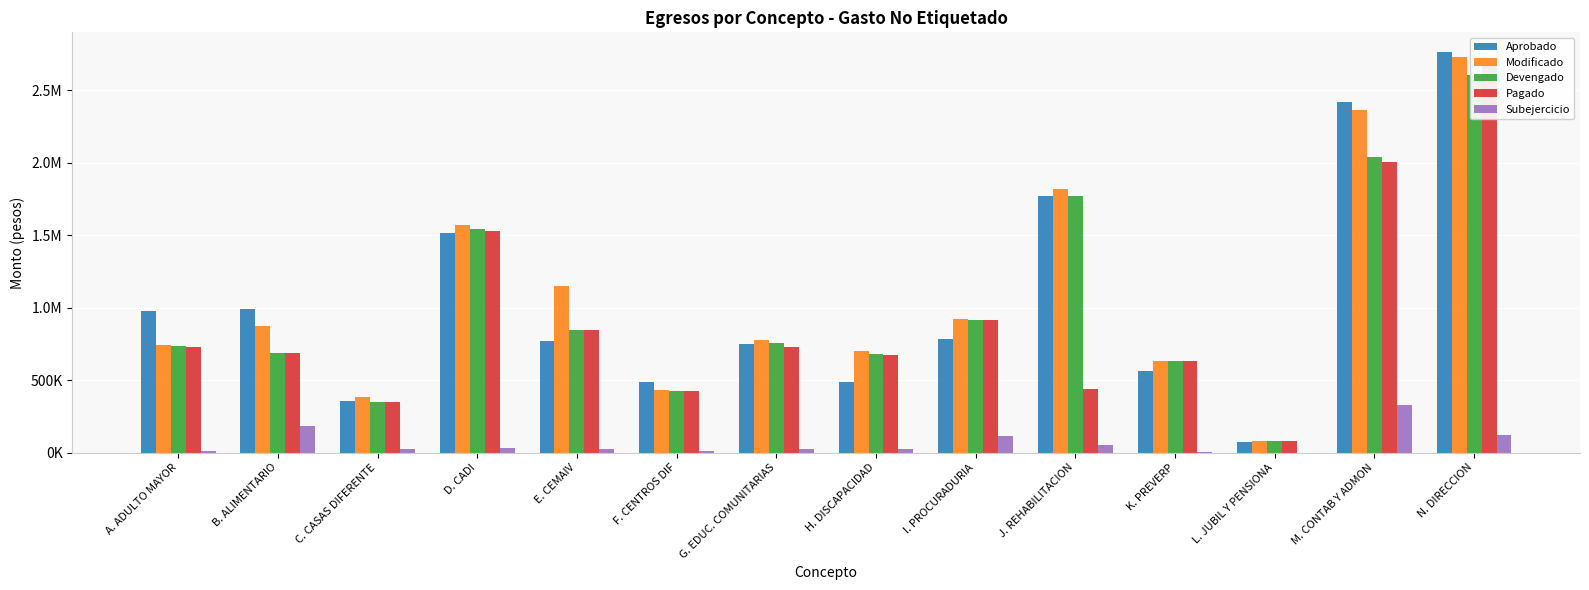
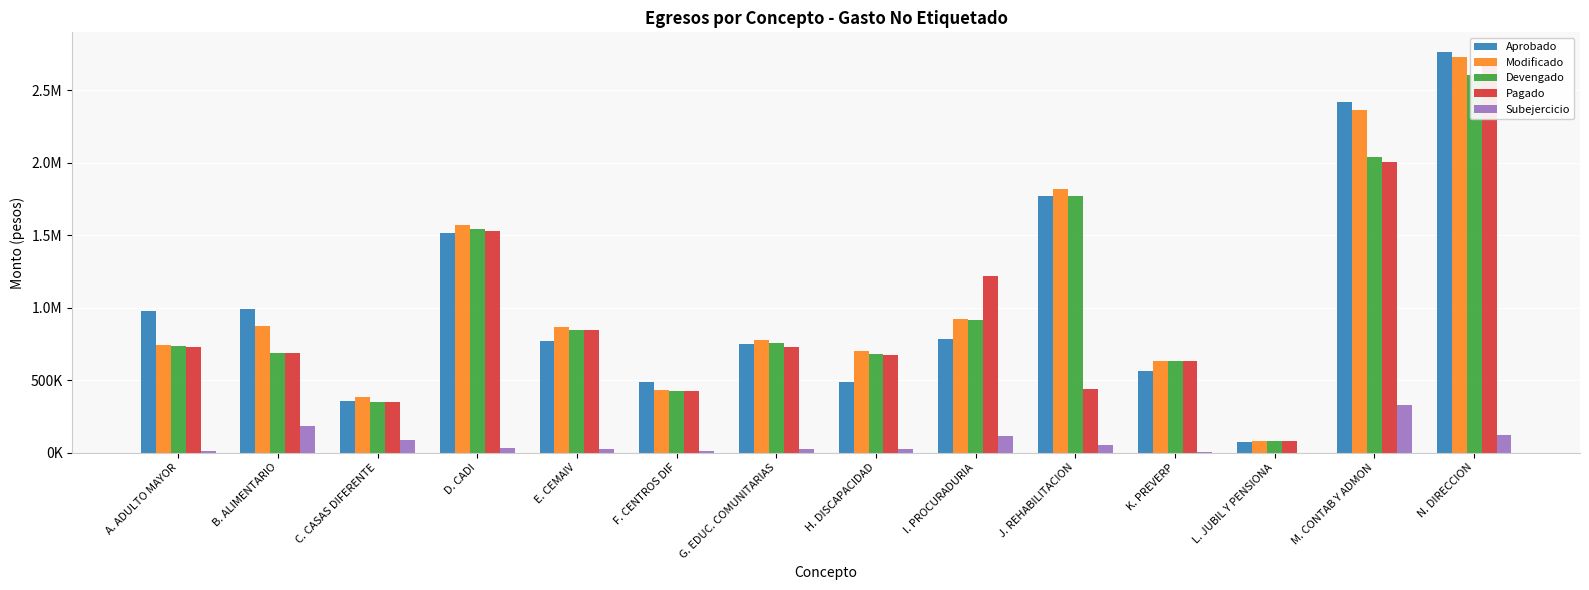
  {
    "Aprobado": {
      "A. ADULTO MAYOR": 980000,
      "B. ALIMENTARIO": 990000,
      "C. CASAS DIFERENTE": 360000,
      "D. CADI": 1510000,
      "E. CEMAIV": 770000,
      "F. CENTROS DIF": 480000,
      "G. EDUC. COMUNITARIAS": 750000,
      "H. DISCAPACIDAD": 490000,
      "I. PROCURADURIA": 790000,
      "J. REHABILITACION": 1770000,
      "K. PREVERP": 560000,
      "L. JUBIL Y PENSIONA": 70000,
      "M. CONTAB Y ADMON": 2420000,
      "N. DIRECCION": 2760000
    },
    "Modificado": {
      "A. ADULTO MAYOR": 740000,
      "B. ALIMENTARIO": 870000,
      "C. CASAS DIFERENTE": 380000,
      "D. CADI": 1570000,
-     "E. CEMAIV": 1150000,
+     "E. CEMAIV": 870000,
      "F. CENTROS DIF": 430000,
      "G. EDUC. COMUNITARIAS": 780000,
      "H. DISCAPACIDAD": 700000,
      "I. PROCURADURIA": 920000,
      "J. REHABILITACION": 1820000,
      "K. PREVERP": 630000,
      "L. JUBIL Y PENSIONA": 80000,
      "M. CONTAB Y ADMON": 2360000,
      "N. DIRECCION": 2730000
    },
    "Devengado": {
      "A. ADULTO MAYOR": 730000,
      "B. ALIMENTARIO": 690000,
      "C. CASAS DIFERENTE": 350000,
      "D. CADI": 1540000,
      "E. CEMAIV": 840000,
      "F. CENTROS DIF": 430000,
      "G. EDUC. COMUNITARIAS": 750000,
      "H. DISCAPACIDAD": 680000,
      "I. PROCURADURIA": 920000,
      "J. REHABILITACION": 1770000,
      "K. PREVERP": 630000,
      "L. JUBIL Y PENSIONA": 80000,
      "M. CONTAB Y ADMON": 2040000
    },
    "Pagado": {
      "A. ADULTO MAYOR": 730000,
      "B. ALIMENTARIO": 690000,
      "C. CASAS DIFERENTE": 350000,
      "D. CADI": 1530000,
      "E. CEMAIV": 840000,
      "F. CENTROS DIF": 430000,
      "G. EDUC. COMUNITARIAS": 730000,
      "H. DISCAPACIDAD": 680000,
-     "I. PROCURADURIA": 920000,
+     "I. PROCURADURIA": 1220000,
      "J. REHABILITACION": 440000,
      "K. PREVERP": 630000,
      "L. JUBIL Y PENSIONA": 80000,
      "M. CONTAB Y ADMON": 2010000
    },
    "Subejercicio": {
      "B. ALIMENTARIO": 190000,
-     "C. CASAS DIFERENTE": 30000,
+     "C. CASAS DIFERENTE": 90000,
      "D. CADI": 30000,
      "E. CEMAIV": 20000,
      "G. EDUC. COMUNITARIAS": 30000,
      "H. DISCAPACIDAD": 20000,
      "I. PROCURADURIA": 120000,
      "J. REHABILITACION": 50000,
      "M. CONTAB Y ADMON": 330000,
      "N. DIRECCION": 120000
    }
  }
